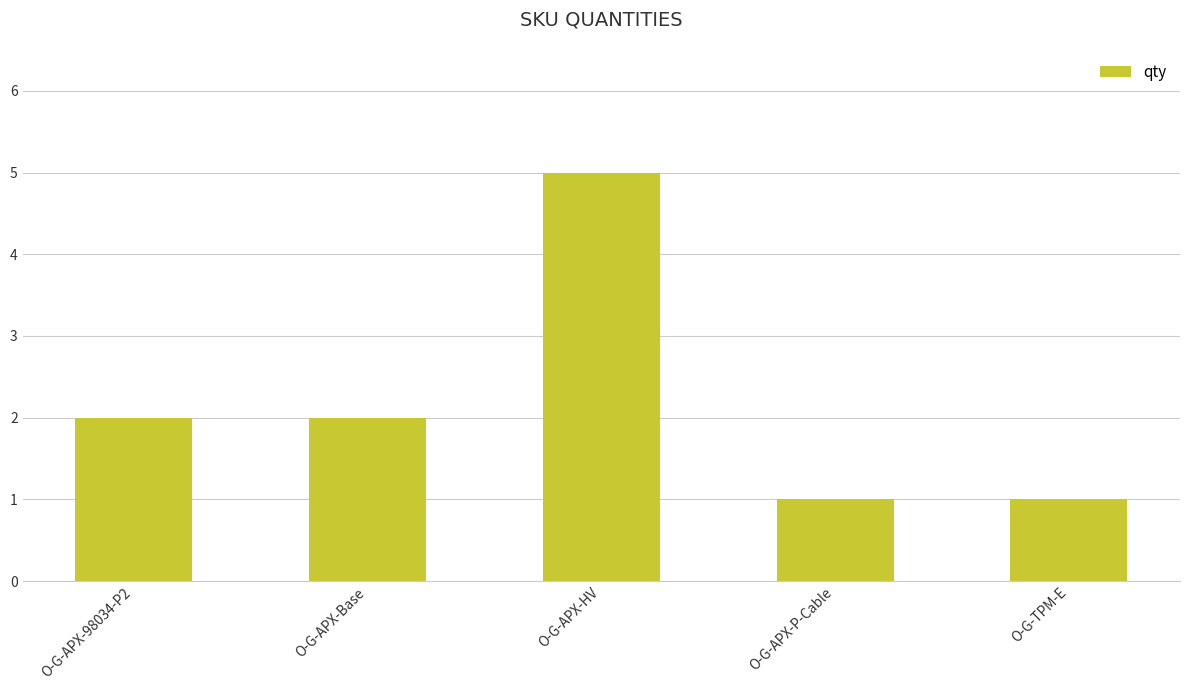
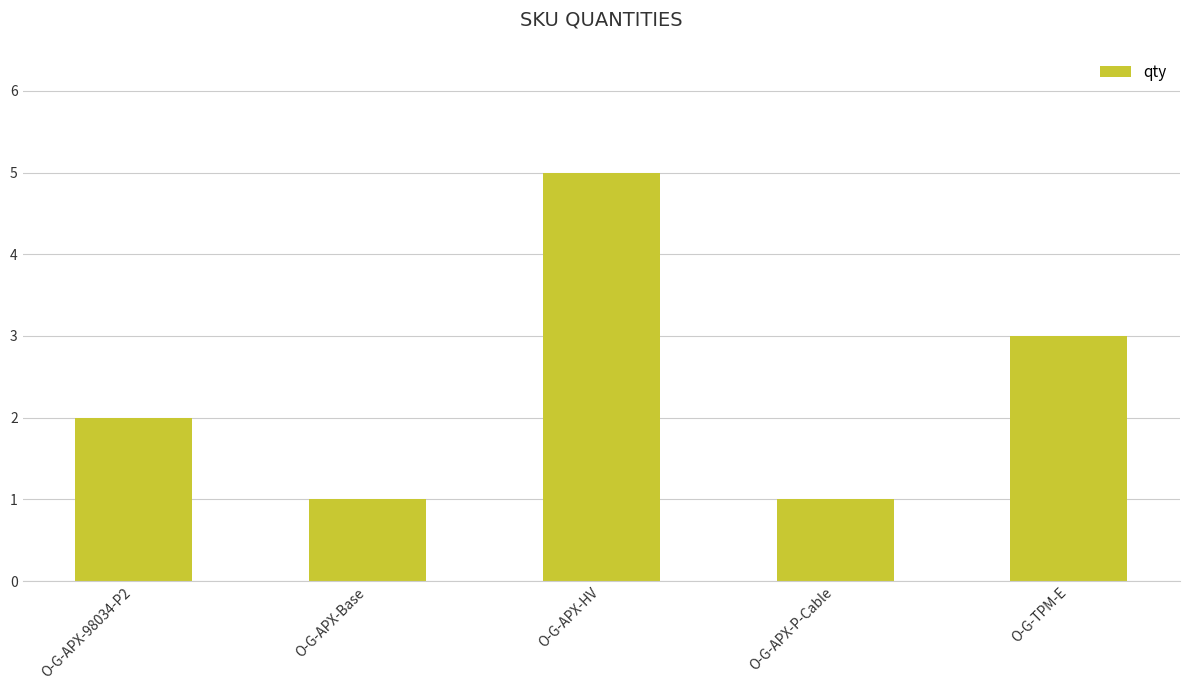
  {
    "O-G-APX-98034-P2": 2,
-   "O-G-APX-Base": 2,
+   "O-G-APX-Base": 1,
    "O-G-APX-HV": 5,
    "O-G-APX-P-Cable": 1,
-   "O-G-TPM-E": 1
+   "O-G-TPM-E": 3
  }
